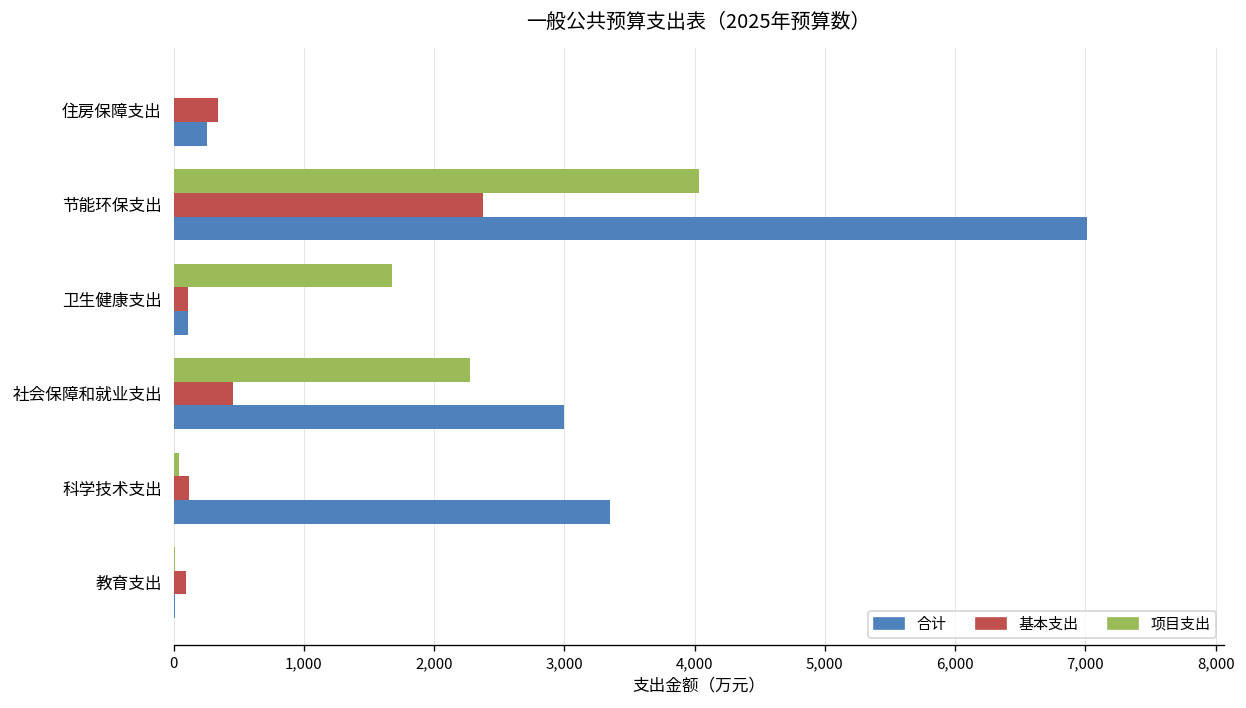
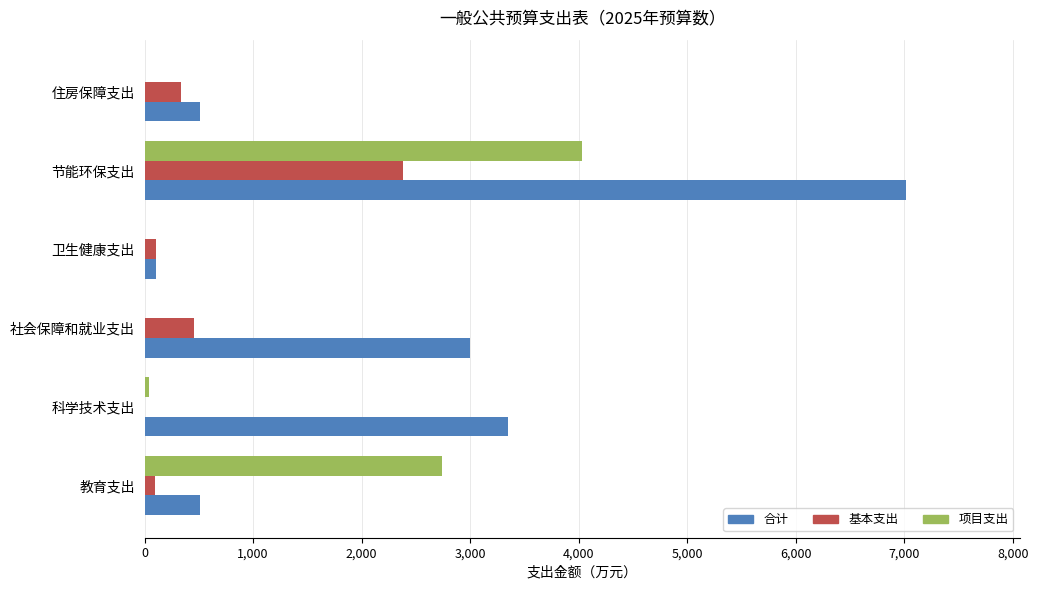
  {
    "合计": {
-     "住房保障支出": "260",
+     "住房保障支出": "510",
      "节能环保支出": "7,010",
      "卫生健康支出": "110",
      "社会保障和就业支出": "3,000",
      "科学技术支出": "3,350",
-     "教育支出": "10"
+     "教育支出": "510"
    },
    "基本支出": {
      "住房保障支出": "340",
      "节能环保支出": "2,380",
      "卫生健康支出": "110",
      "社会保障和就业支出": "460",
-     "科学技术支出": "120",
+     "科学技术支出": "0",
      "教育支出": "100"
    },
    "项目支出": {
      "住房保障支出": "0",
      "节能环保支出": "4,030",
-     "卫生健康支出": "1,680",
-     "社会保障和就业支出": "2,280",
+     "卫生健康支出": "0",
+     "社会保障和就业支出": "0",
      "科学技术支出": "40",
-     "教育支出": "10"
+     "教育支出": "2,740"
    }
  }
